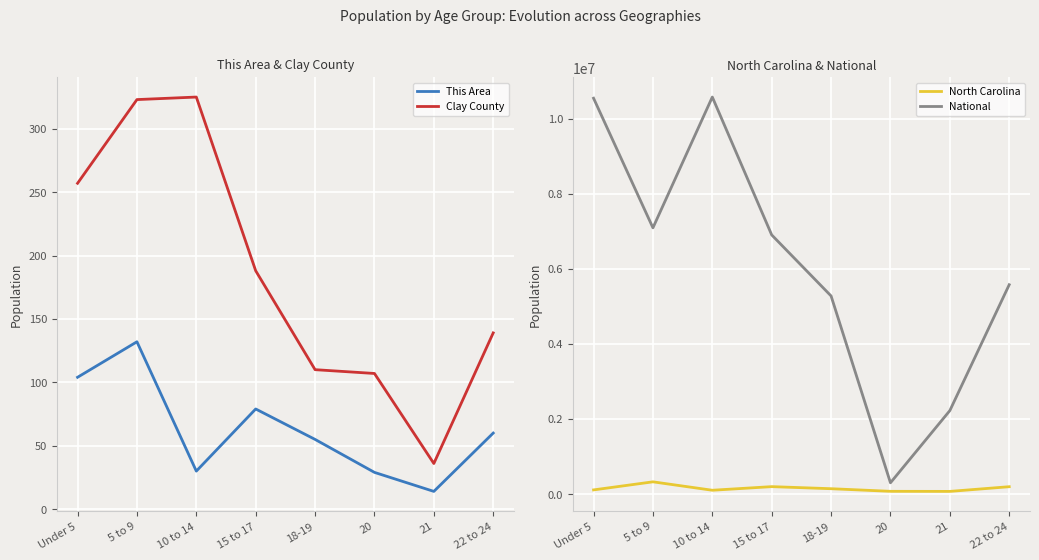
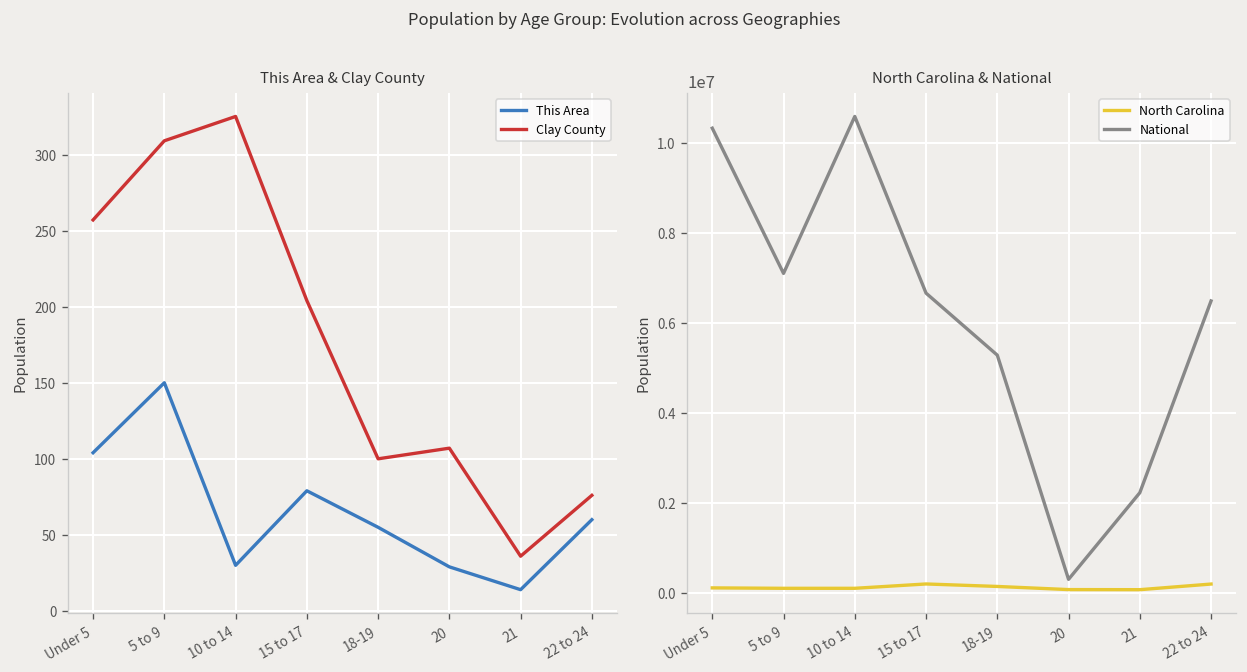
  {
    "This Area & Clay County": {
      "This Area": {
        "Under 5": 104,
-       "5 to 9": 132,
+       "5 to 9": 150,
        "10 to 14": 30,
        "15 to 17": 79,
        "18-19": 55,
        "20": 29,
        "21": 14,
        "22 to 24": 60
      },
      "Clay County": {
        "Under 5": 257,
-       "5 to 9": 323,
+       "5 to 9": 309,
        "10 to 14": 325,
-       "15 to 17": 188,
-       "18-19": 110,
+       "15 to 17": 204,
+       "18-19": 100,
        "20": 107,
        "21": 36,
-       "22 to 24": 139
+       "22 to 24": 76
      }
    },
    "North Carolina & National": {
      "North Carolina": {
        "Under 5": 100000,
-       "5 to 9": 300000,
+       "5 to 9": 100000,
        "10 to 14": 100000,
        "15 to 17": 200000,
        "18-19": 100000,
        "20": 100000,
        "21": 100000,
        "22 to 24": 200000
      },
      "National": {
-       "Under 5": 10500000,
+       "Under 5": 10300000,
        "5 to 9": 7100000,
        "10 to 14": 10600000,
-       "15 to 17": 6900000,
+       "15 to 17": 6700000,
        "18-19": 5300000,
        "20": 300000,
        "21": 2200000,
-       "22 to 24": 5600000
+       "22 to 24": 6500000
      }
    }
  }
